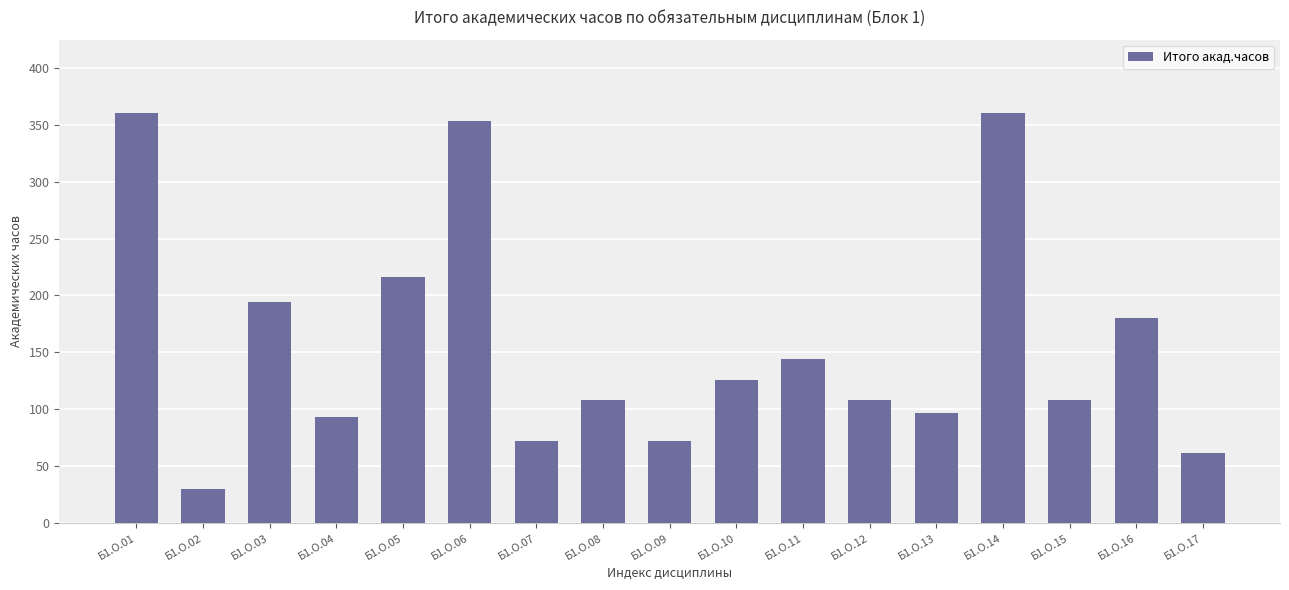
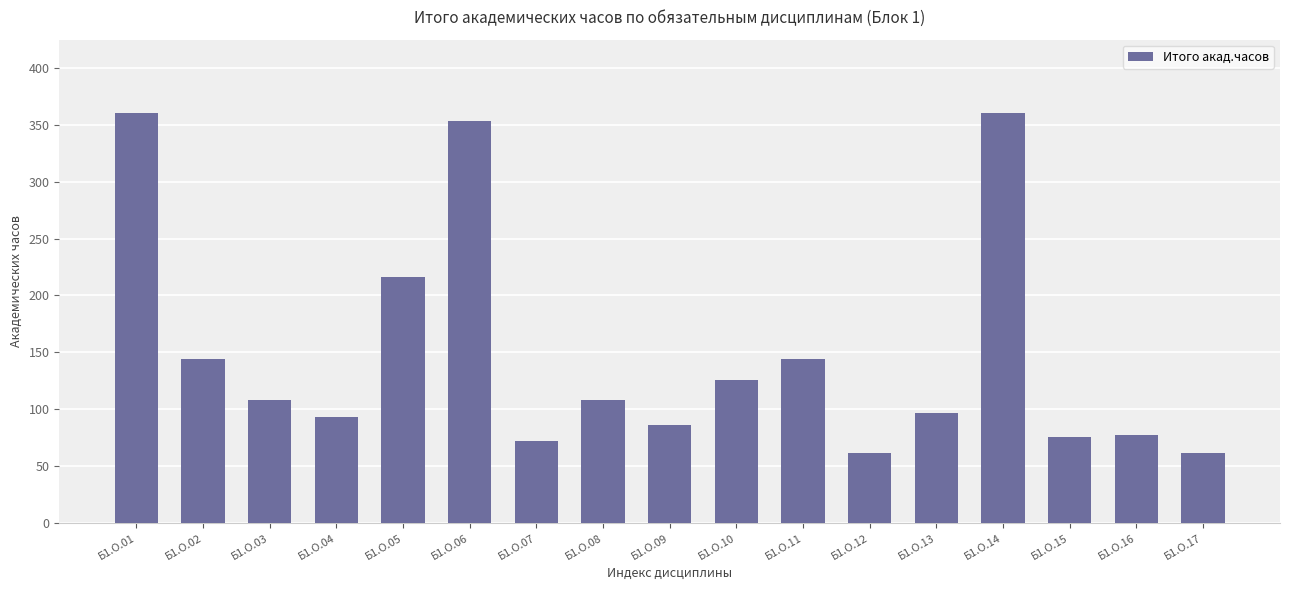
  {
    "Б1.О.01": 360,
-   "Б1.О.02": 30,
-   "Б1.О.03": 194,
+   "Б1.О.02": 144,
+   "Б1.О.03": 108,
    "Б1.О.04": 93,
    "Б1.О.05": 216,
    "Б1.О.06": 353,
    "Б1.О.07": 72,
    "Б1.О.08": 108,
-   "Б1.О.09": 72,
+   "Б1.О.09": 86,
    "Б1.О.10": 126,
    "Б1.О.11": 144,
-   "Б1.О.12": 108,
+   "Б1.О.12": 62,
    "Б1.О.13": 97,
    "Б1.О.14": 360,
-   "Б1.О.15": 108,
-   "Б1.О.16": 180,
+   "Б1.О.15": 76,
+   "Б1.О.16": 77,
    "Б1.О.17": 62
  }
